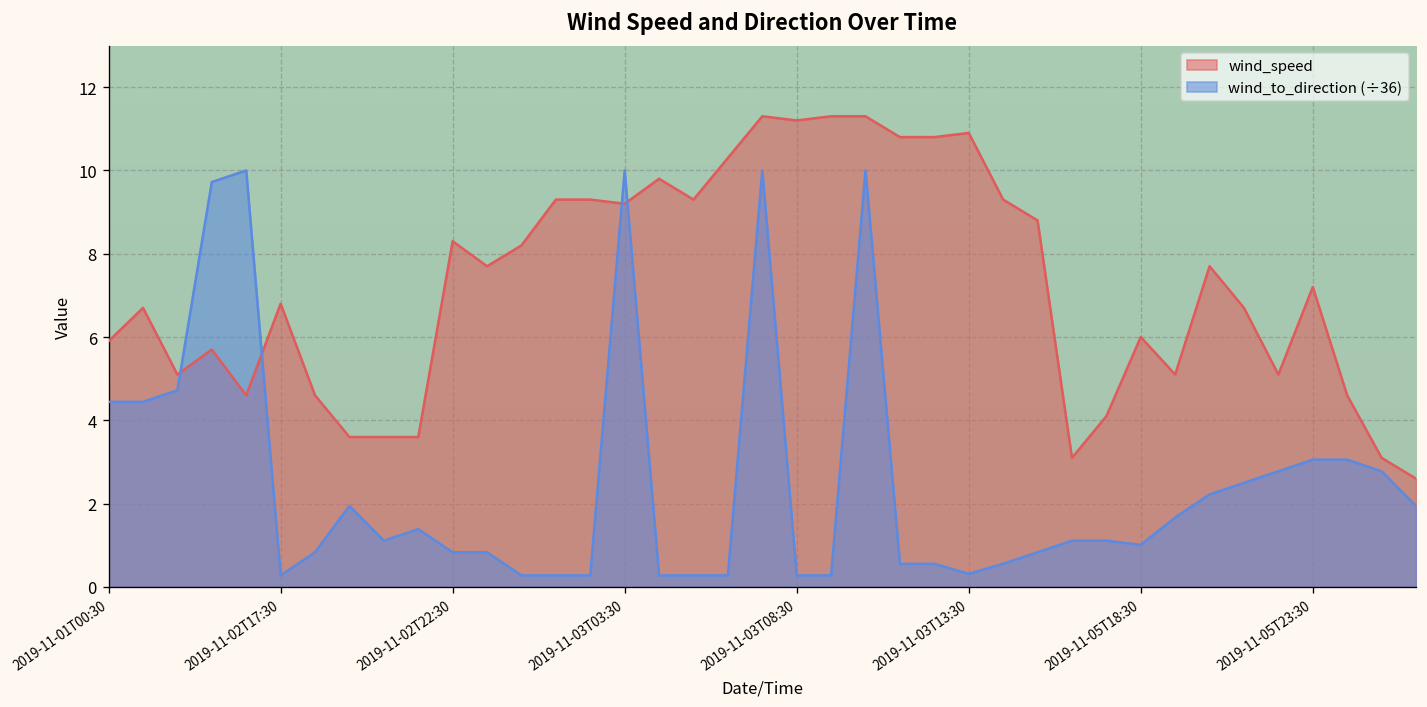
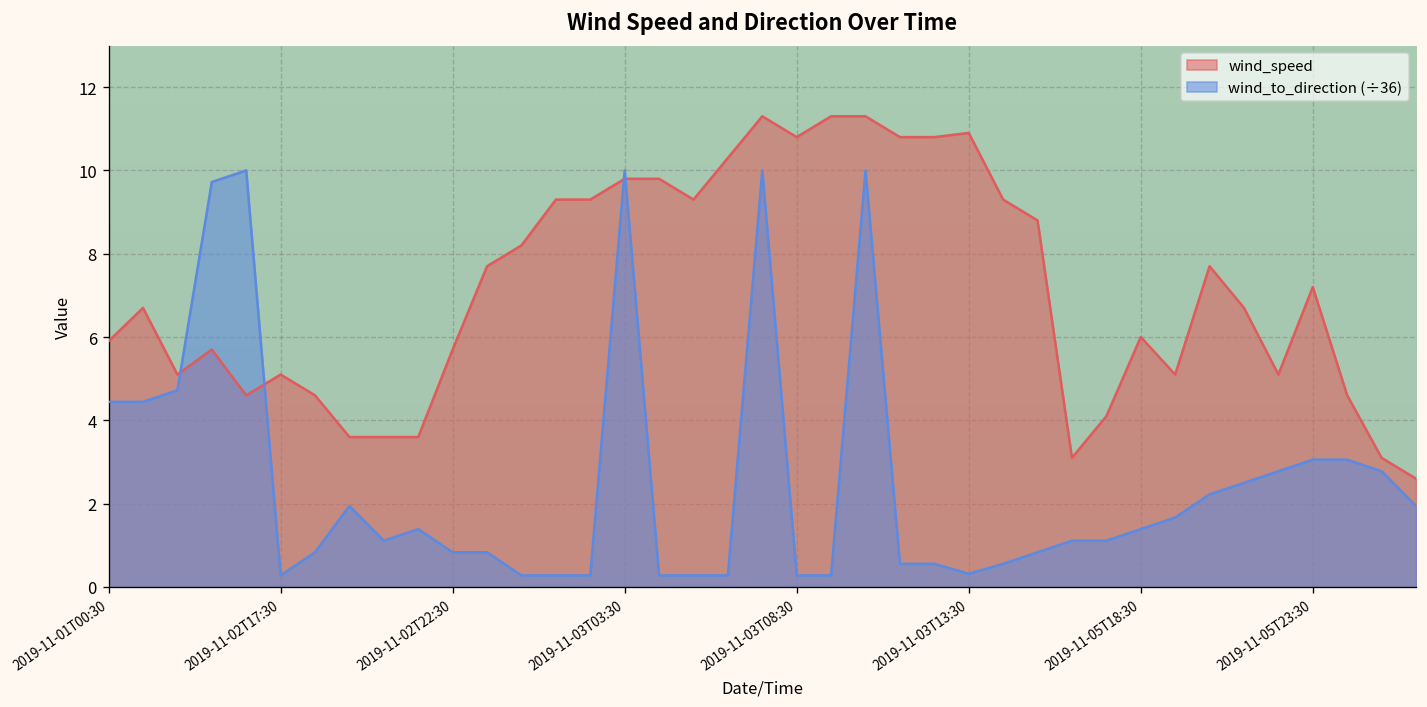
  {
    "wind_speed": {
      "2019-11-01T00:30": 5.9,
-     "2019-11-02T17:30": 6.8,
-     "2019-11-02T22:30": 8.3,
-     "2019-11-03T03:30": 9.2,
-     "2019-11-03T08:30": 11.2,
+     "2019-11-02T17:30": 5.1,
+     "2019-11-02T22:30": 5.7,
+     "2019-11-03T03:30": 9.8,
+     "2019-11-03T08:30": 10.8,
      "2019-11-03T13:30": 10.9,
      "2019-11-05T18:30": 6.0,
      "2019-11-05T23:30": 7.2
    },
    "wind_to_direction (÷36)": {
      "2019-11-01T00:30": 4.4,
      "2019-11-02T17:30": 0.3,
      "2019-11-02T22:30": 0.8,
      "2019-11-03T03:30": 10.0,
      "2019-11-03T08:30": 0.3,
      "2019-11-03T13:30": 0.3,
-     "2019-11-05T18:30": 1.0,
+     "2019-11-05T18:30": 1.4,
      "2019-11-05T23:30": 3.1
    }
  }
